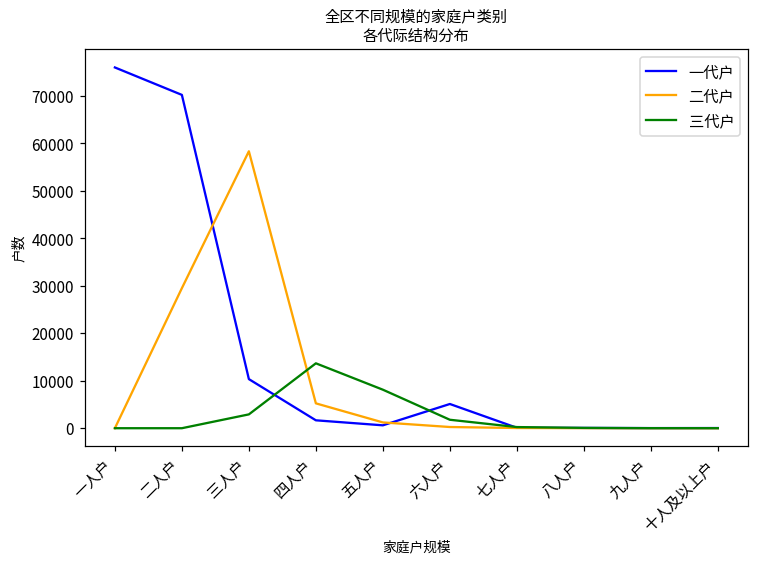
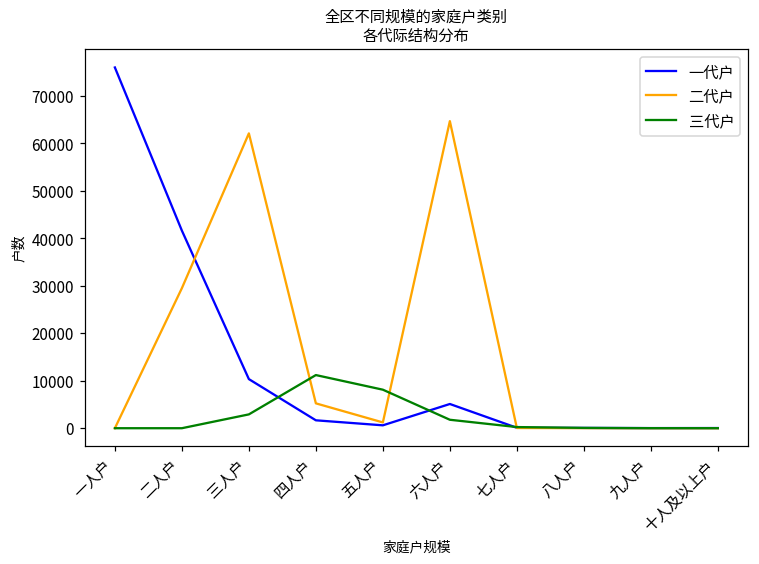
  {
    "一代户": {
      "一人户": 76000,
-     "二人户": 70000,
+     "二人户": 42000,
      "三人户": 10000,
      "四人户": 2000,
      "五人户": 1000,
      "六人户": 5000
    },
    "二代户": {
      "二人户": 30000,
-     "三人户": 58000,
+     "三人户": 62000,
      "四人户": 5000,
      "五人户": 1000,
-     "六人户": 0
+     "六人户": 65000
    },
    "三代户": {
      "二人户": 0,
      "三人户": 3000,
-     "四人户": 14000,
+     "四人户": 11000,
      "五人户": 8000,
      "六人户": 2000
    }
  }
